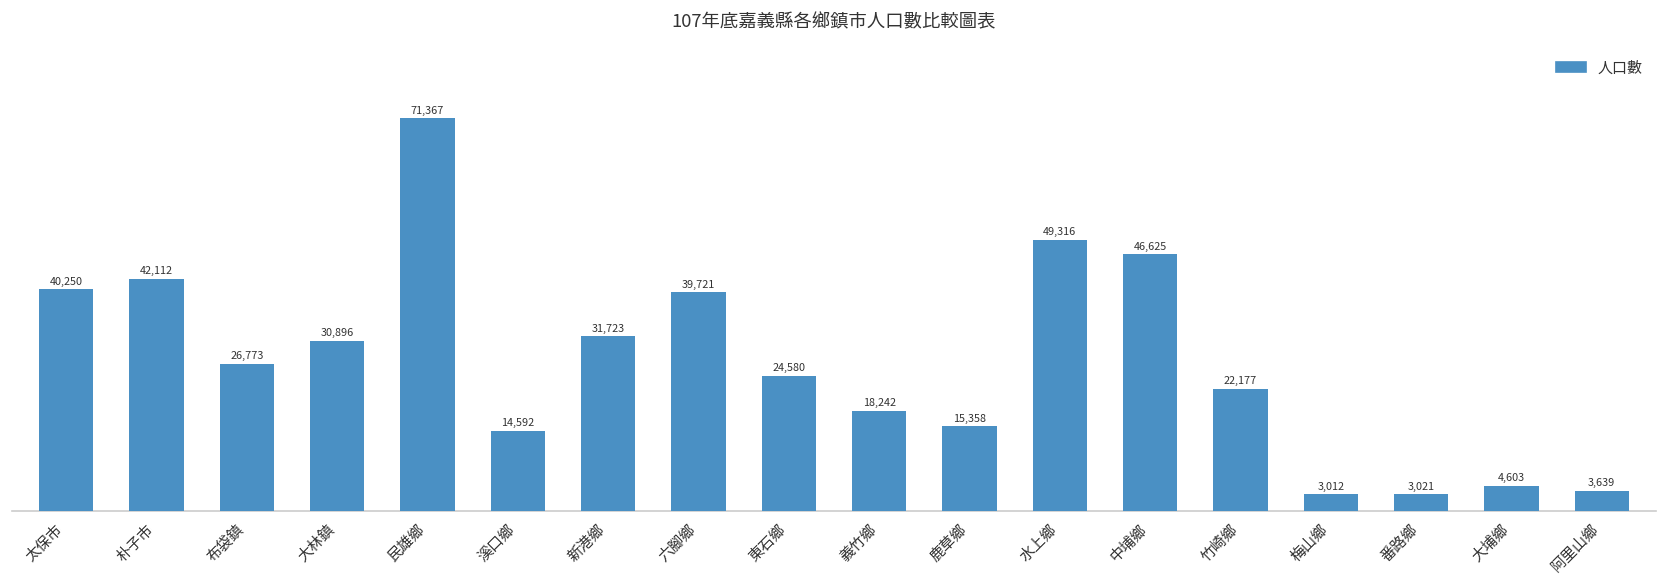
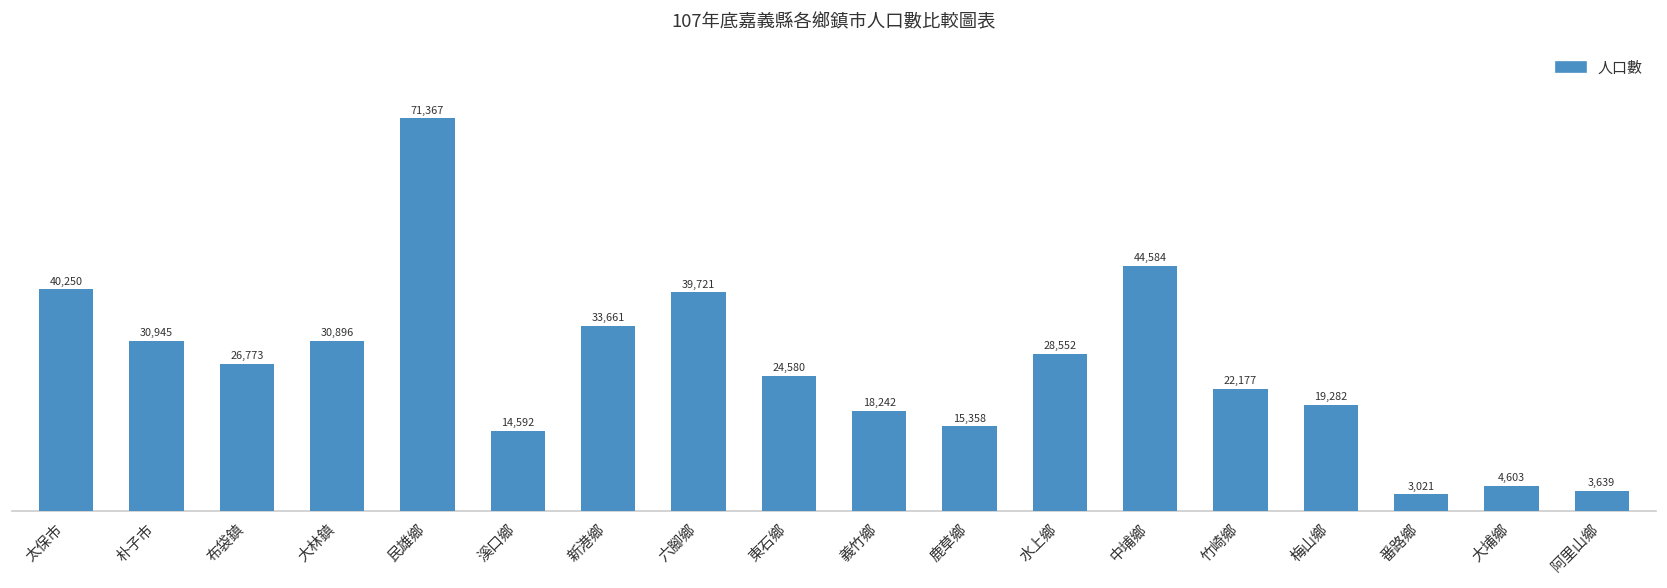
  {
    "太保市": "40,250",
-   "朴子市": "42,112",
+   "朴子市": "30,945",
    "布袋鎮": "26,773",
    "大林鎮": "30,896",
    "民雄鄉": "71,367",
    "溪口鄉": "14,592",
-   "新港鄉": "31,723",
+   "新港鄉": "33,661",
    "六腳鄉": "39,721",
    "東石鄉": "24,580",
    "義竹鄉": "18,242",
    "鹿草鄉": "15,358",
-   "水上鄉": "49,316",
-   "中埔鄉": "46,625",
+   "水上鄉": "28,552",
+   "中埔鄉": "44,584",
    "竹崎鄉": "22,177",
-   "梅山鄉": "3,012",
+   "梅山鄉": "19,282",
    "番路鄉": "3,021",
    "大埔鄉": "4,603",
    "阿里山鄉": "3,639"
  }
